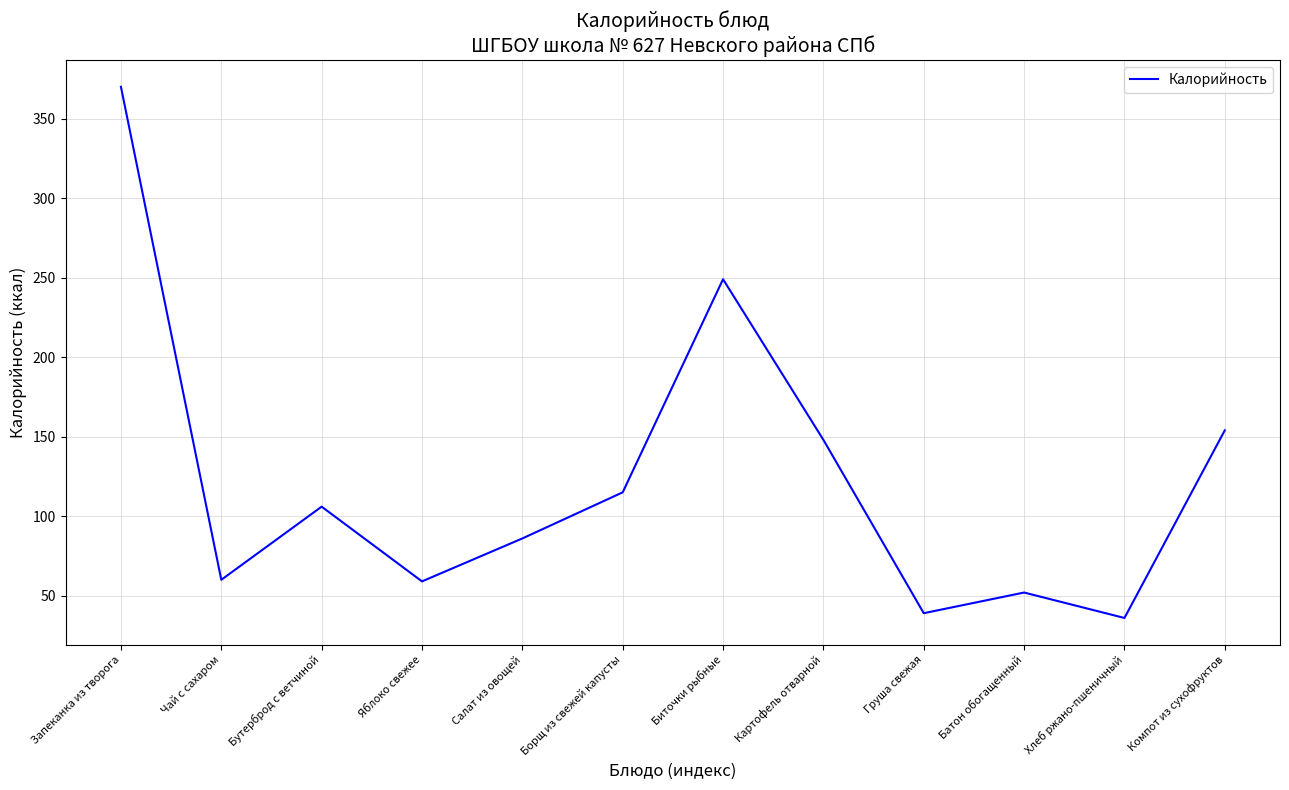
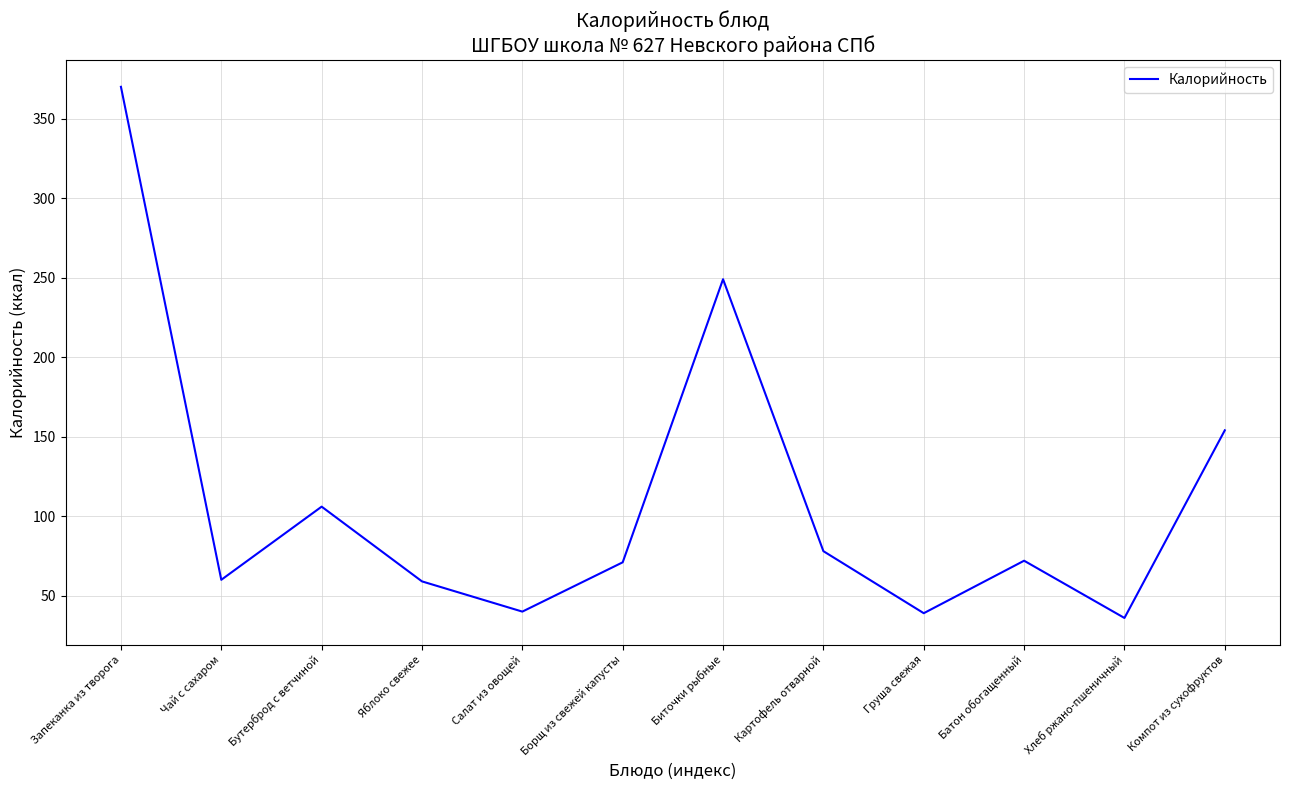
  {
    "Запеканка из творога": 370,
    "Чай с сахаром": 60,
    "Бутерброд с ветчиной": 106,
    "Яблоко свежее": 59,
-   "Салат из овощей": 86,
-   "Борщ из свежей капусты": 115,
+   "Салат из овощей": 40,
+   "Борщ из свежей капусты": 71,
    "Биточки рыбные": 249,
-   "Картофель отварной": 148,
+   "Картофель отварной": 78,
    "Груша свежая": 39,
-   "Батон обогащенный": 52,
+   "Батон обогащенный": 72,
    "Хлеб ржано-пшеничный": 36,
    "Компот из сухофруктов": 154
  }
